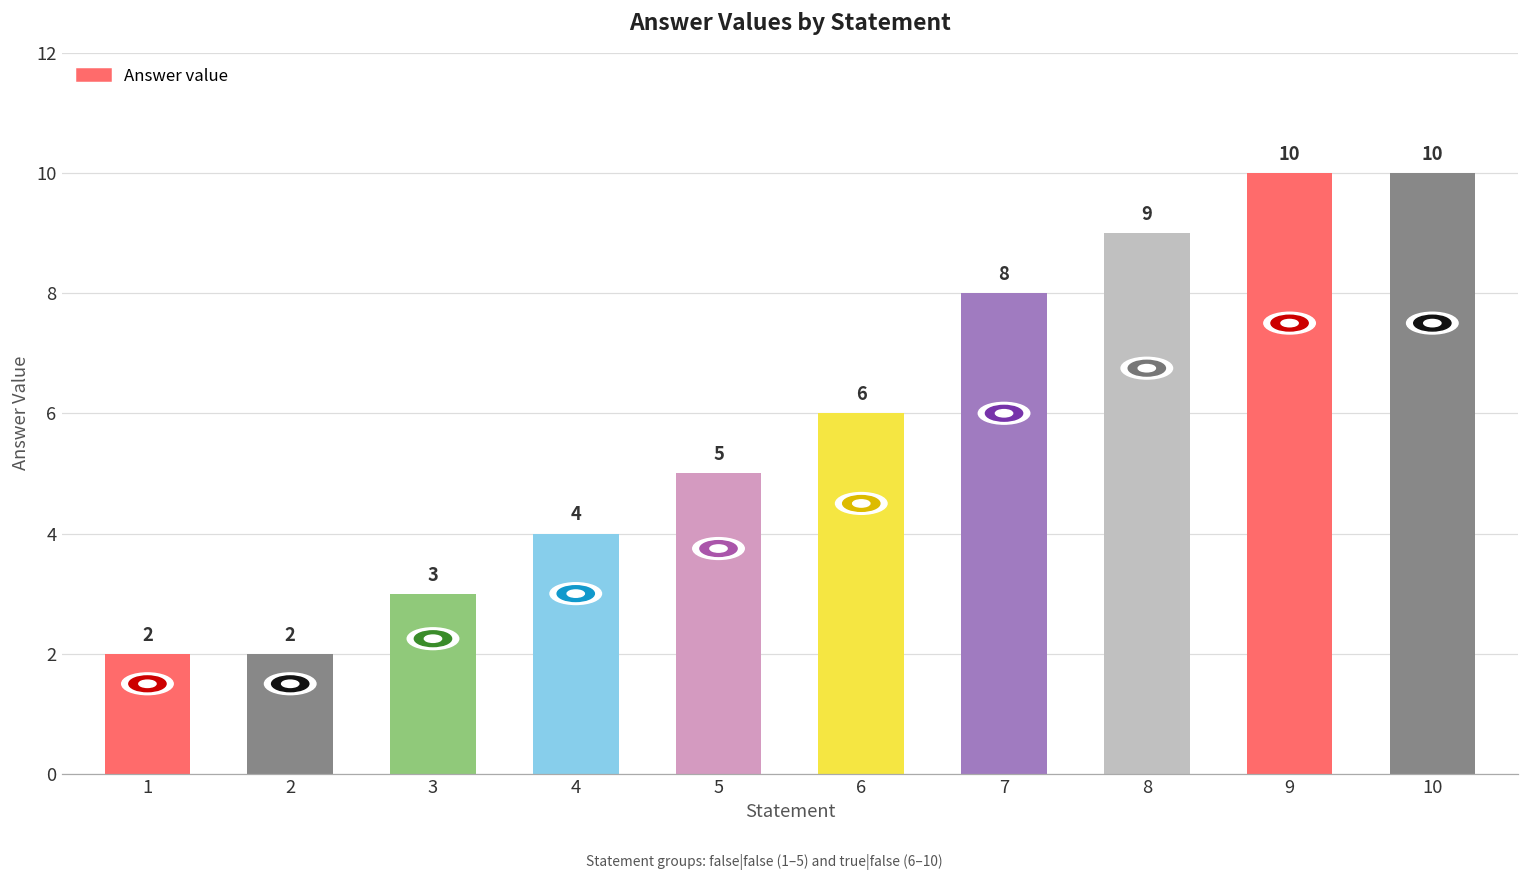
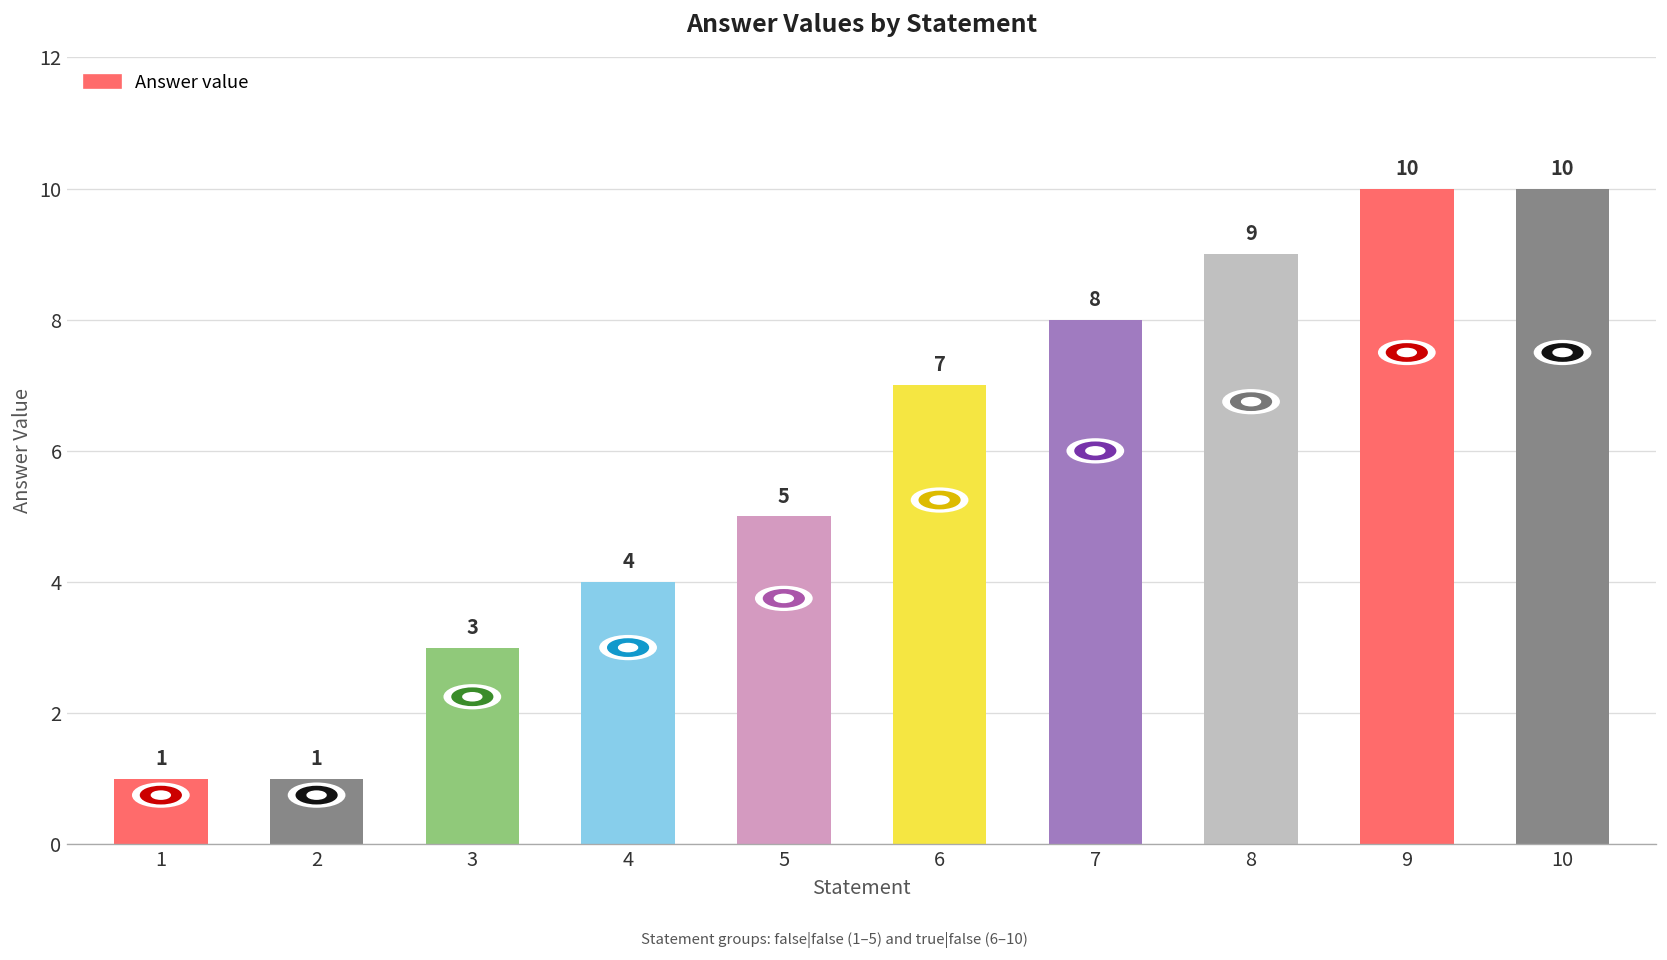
  {
-   "1": 2,
-   "2": 2,
+   "1": 1,
+   "2": 1,
    "3": 3,
    "4": 4,
    "5": 5,
-   "6": 6,
+   "6": 7,
    "7": 8,
    "8": 9,
    "9": 10,
    "10": 10
  }
